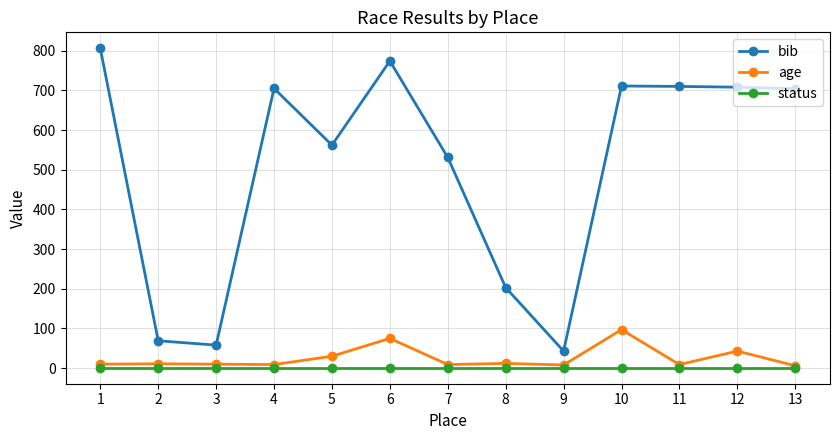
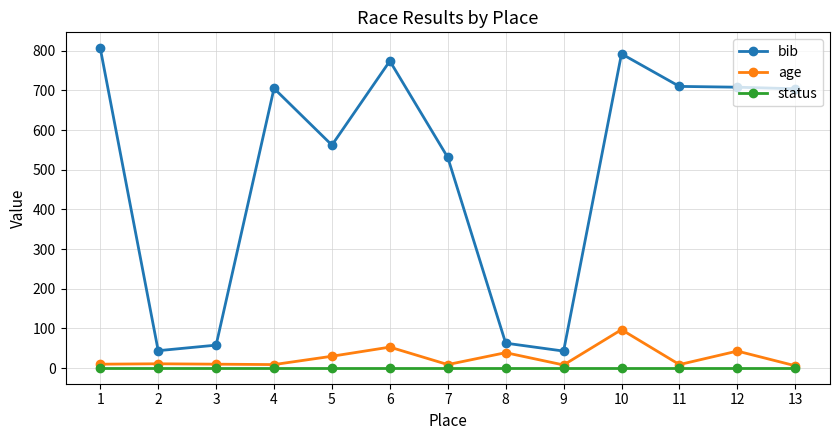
  {
    "bib": {
      "1": 810,
-     "2": 70,
+     "2": 40,
      "3": 60,
      "4": 710,
      "5": 560,
      "6": 770,
      "7": 530,
-     "8": 200,
+     "8": 60,
      "9": 40,
-     "10": 710,
+     "10": 790,
      "11": 710
    },
    "age": {
      "1": 10,
      "2": 10,
      "3": 10,
      "4": 10,
      "5": 30,
-     "6": 80,
+     "6": 50,
      "7": 10,
-     "8": 10,
+     "8": 40,
      "9": 10,
      "10": 100,
      "11": 10,
      "12": 40
    },
    "status": {
      "1": 0,
      "2": 0,
      "3": 0,
      "4": 0,
      "5": 0,
      "6": 0,
      "7": 0,
      "8": 0,
      "9": 0,
      "10": 0,
      "11": 0,
      "12": 0
    }
  }
